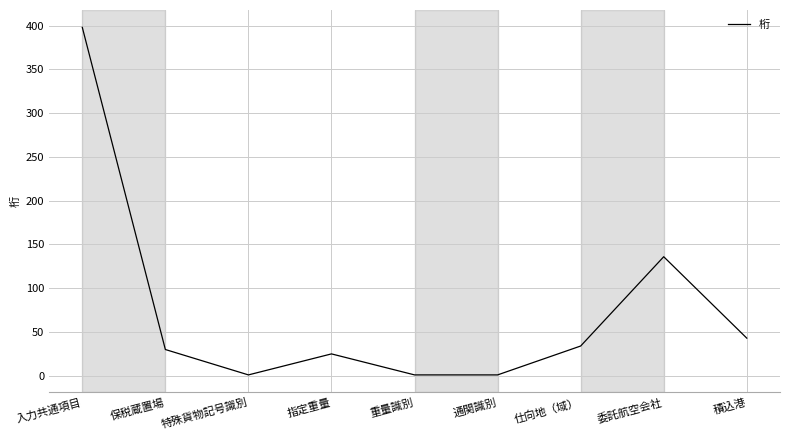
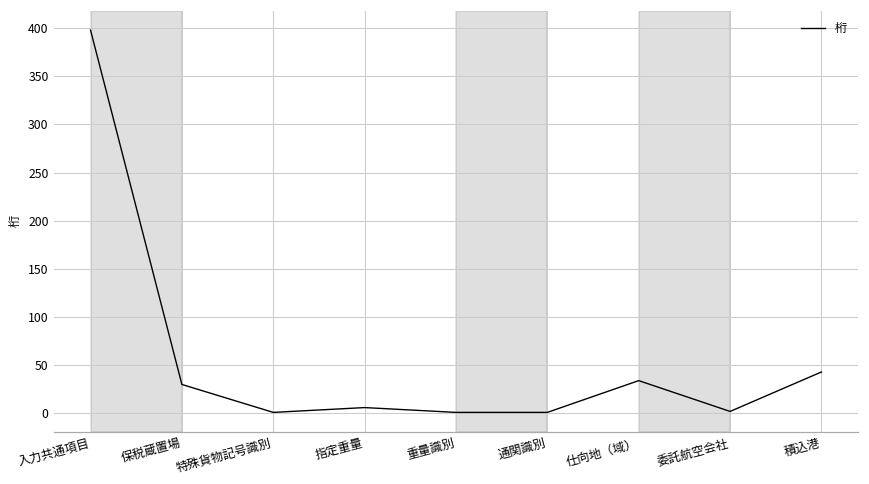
  {
    "入力共通項目": 400,
    "保税蔵置場": 30,
    "特殊貨物記号識別": 0,
-   "指定重量": 30,
+   "指定重量": 10,
    "重量識別": 0,
    "通関識別": 0,
    "仕向地（域）": 30,
-   "委託航空会社": 140,
+   "委託航空会社": 0,
    "積込港": 40
  }
